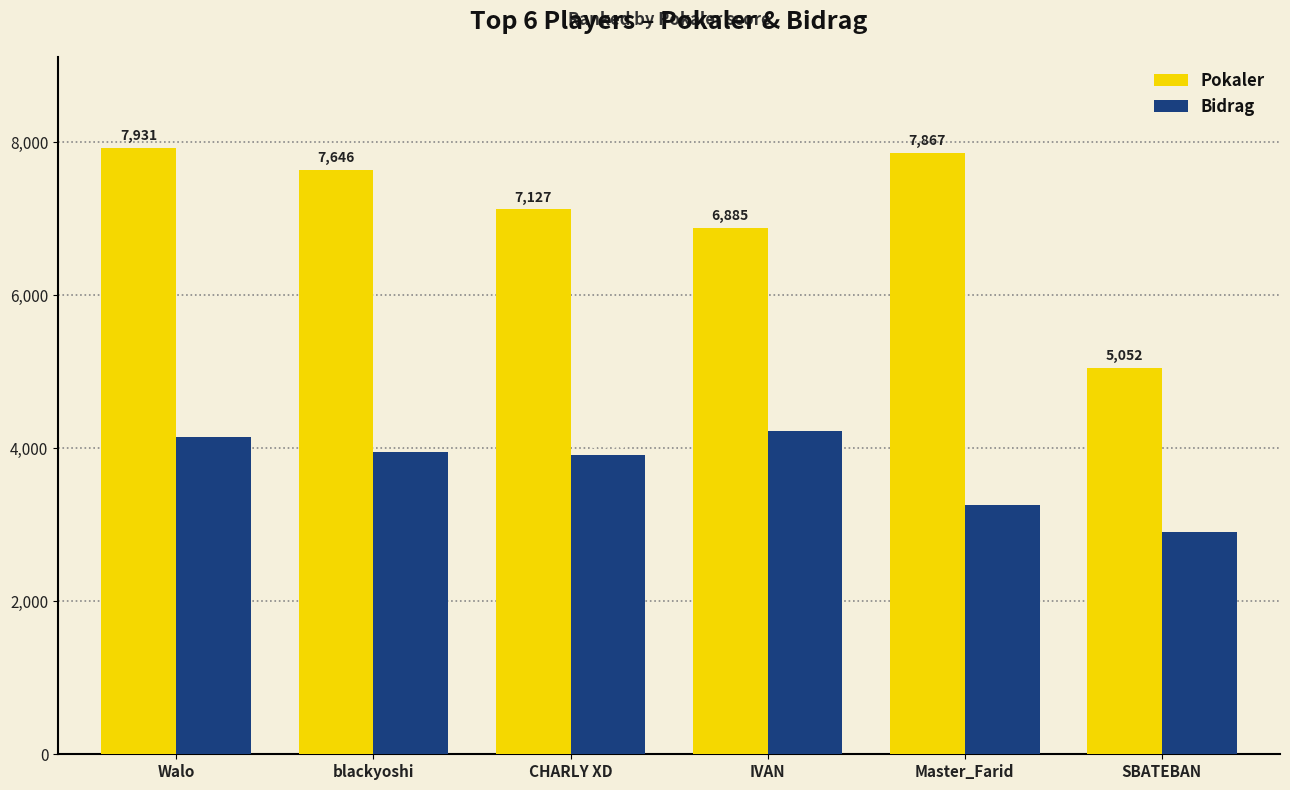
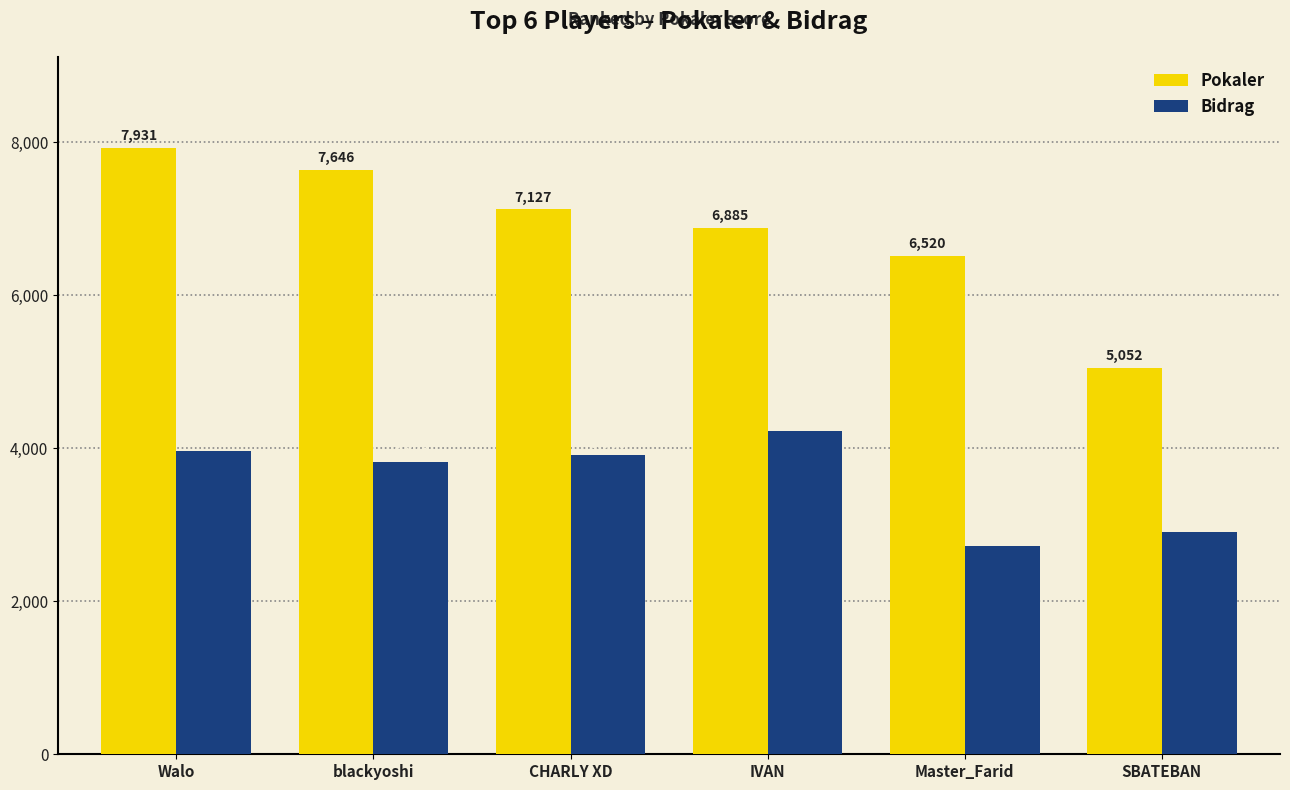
  {
    "Pokaler": {
      "Walo": "7,931",
      "blackyoshi": "7,646",
      "CHARLY XD": "7,127",
      "IVAN": "6,885",
-     "Master_Farid": "7,867",
+     "Master_Farid": "6,520",
      "SBATEBAN": "5,052"
    },
    "Bidrag": {
-     "Walo": "4,100",
-     "blackyoshi": "3,900",
+     "Walo": "4,000",
+     "blackyoshi": "3,800",
      "CHARLY XD": "3,900",
      "IVAN": "4,200",
-     "Master_Farid": "3,300",
+     "Master_Farid": "2,700",
      "SBATEBAN": "2,900"
    }
  }
